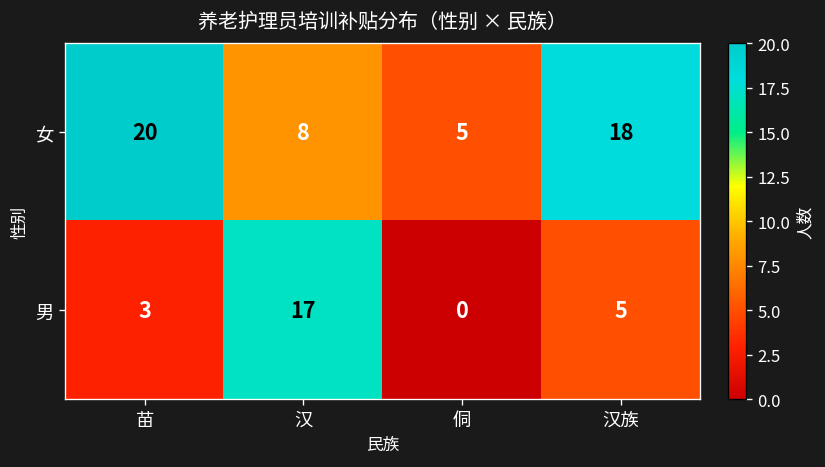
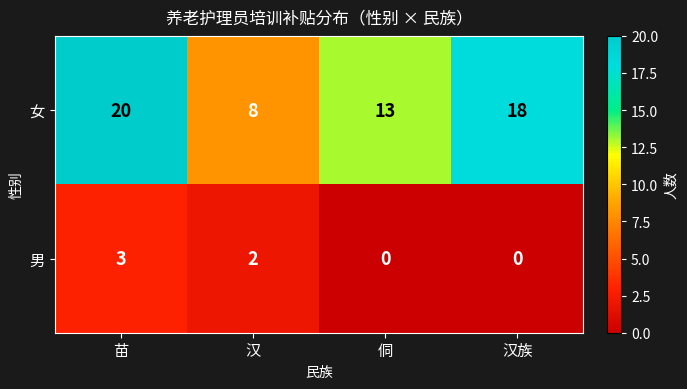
  {
    "女": {
      "苗": 20,
      "汉": 8,
-     "侗": 5,
+     "侗": 13,
      "汉族": 18
    },
    "男": {
      "苗": 3,
-     "汉": 17,
+     "汉": 2,
      "侗": 0,
-     "汉族": 5
+     "汉族": 0
    }
  }
